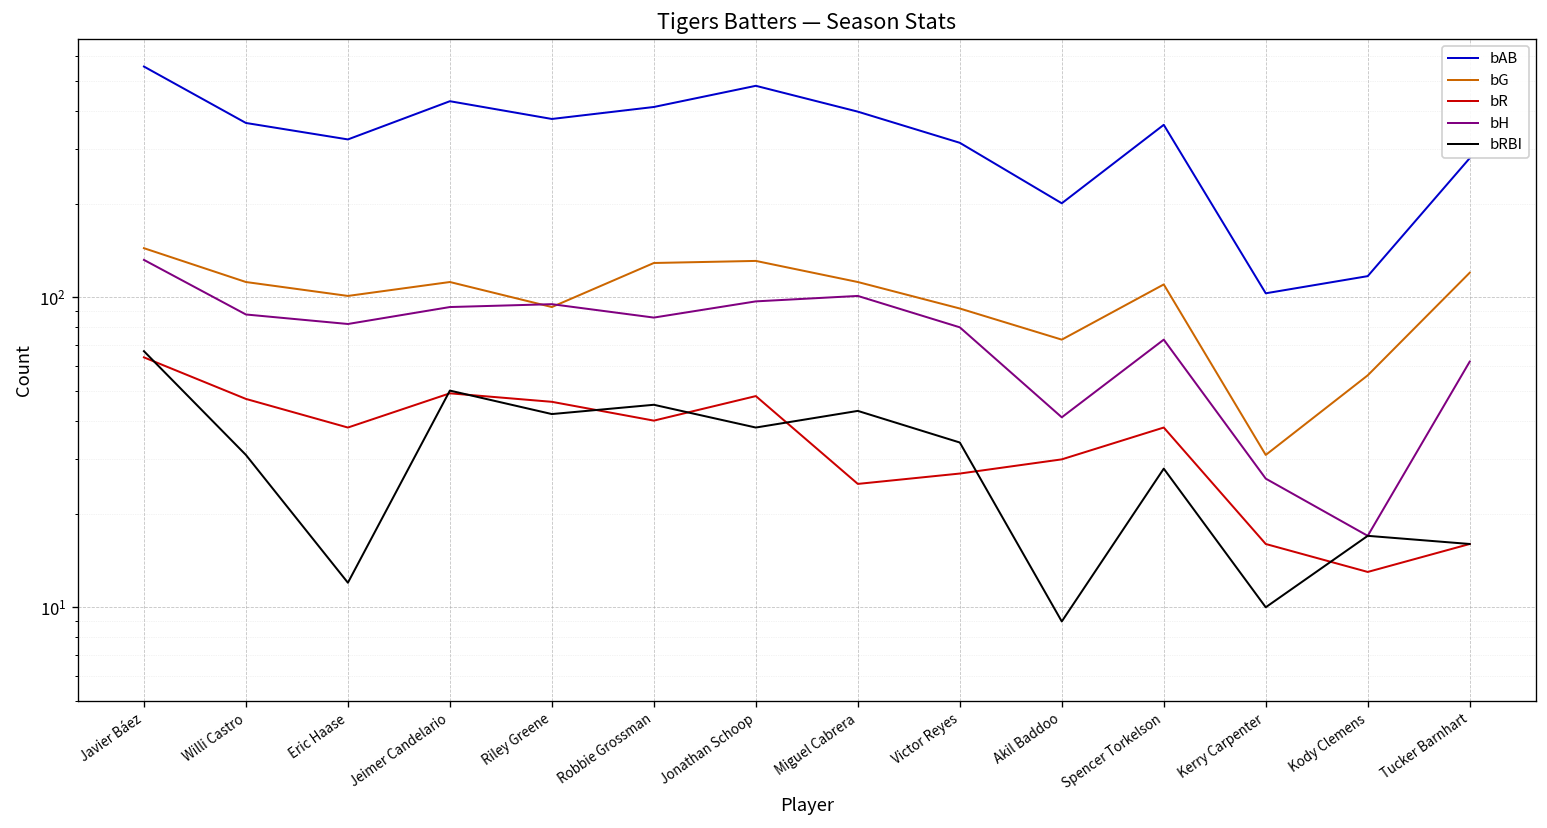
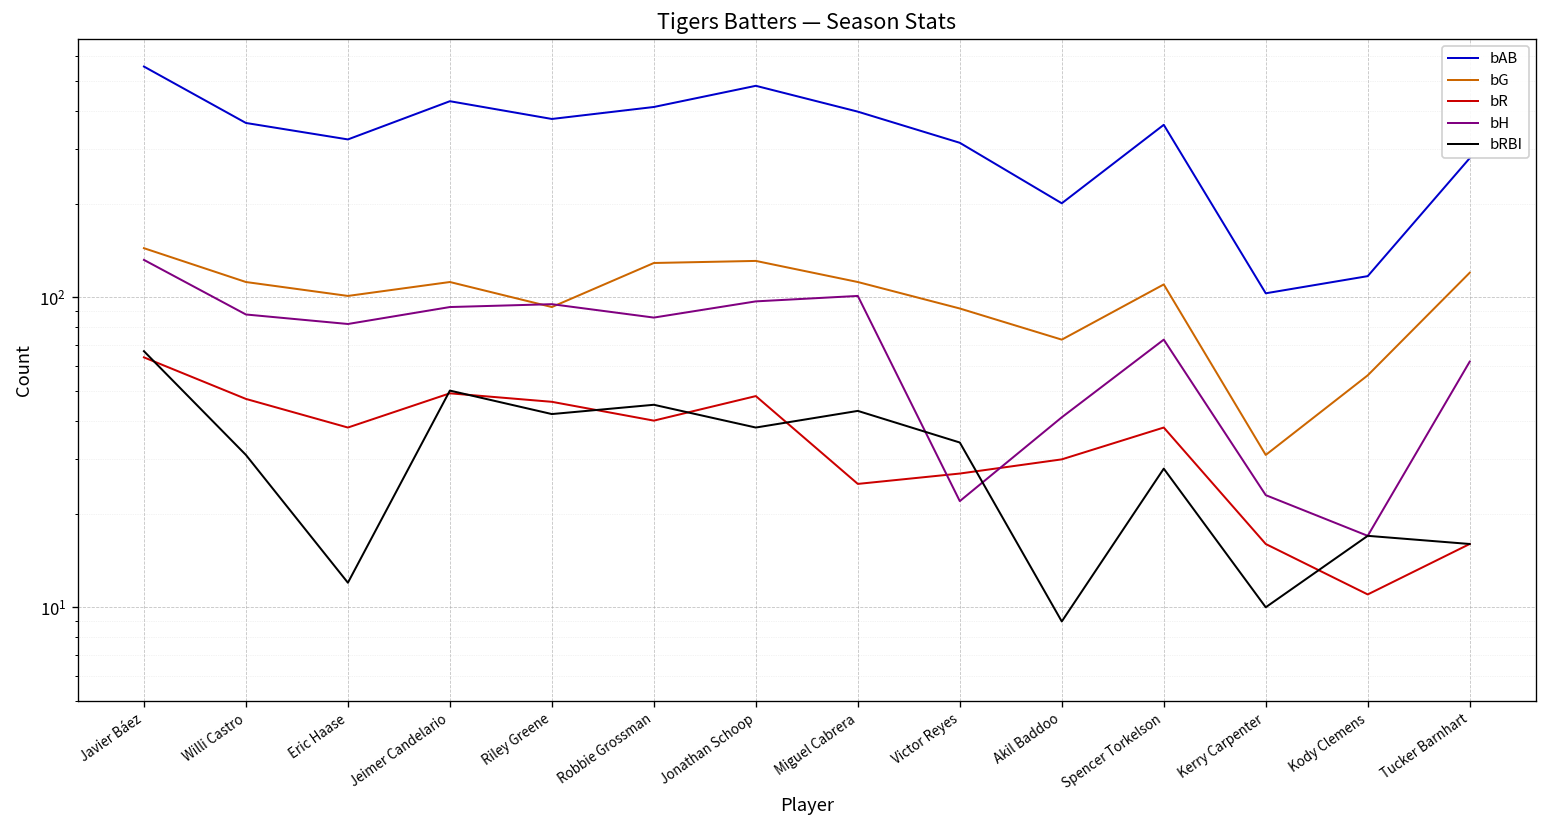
  {
    "bAB": {
      "Javier Báez": 560,
      "Willi Castro": 370,
      "Eric Haase": 320,
      "Jeimer Candelario": 430,
      "Riley Greene": 380,
      "Robbie Grossman": 410,
      "Jonathan Schoop": 480,
      "Miguel Cabrera": 400,
      "Victor Reyes": 320,
      "Akil Baddoo": 200,
      "Spencer Torkelson": 360,
      "Kerry Carpenter": 103,
      "Kody Clemens": 120
    },
    "bG": {
      "Javier Báez": 140,
      "Willi Castro": 112,
      "Eric Haase": 101,
      "Jeimer Candelario": 112,
      "Robbie Grossman": 130,
      "Jonathan Schoop": 130,
      "Miguel Cabrera": 112,
      "Victor Reyes": 92,
      "Akil Baddoo": 73,
      "Spencer Torkelson": 110,
      "Kerry Carpenter": 31,
      "Kody Clemens": 56,
      "Tucker Barnhart": 120
    },
    "bR": {
      "Javier Báez": 64,
      "Willi Castro": 47,
      "Eric Haase": 38,
      "Riley Greene": 46,
      "Robbie Grossman": 40,
      "Jonathan Schoop": 48,
      "Miguel Cabrera": 25,
      "Victor Reyes": 27,
      "Akil Baddoo": 30,
      "Spencer Torkelson": 38,
      "Kerry Carpenter": 16,
-     "Kody Clemens": 13
+     "Kody Clemens": 11
    },
    "bH": {
      "Javier Báez": 130,
      "Willi Castro": 88,
      "Eric Haase": 82,
      "Jeimer Candelario": 93,
      "Robbie Grossman": 86,
      "Jonathan Schoop": 97,
      "Miguel Cabrera": 101,
-     "Victor Reyes": 80,
+     "Victor Reyes": 22,
      "Akil Baddoo": 41,
      "Spencer Torkelson": 73,
-     "Kerry Carpenter": 26,
+     "Kerry Carpenter": 23,
      "Tucker Barnhart": 62
    },
    "bRBI": {
      "Javier Báez": 67,
      "Willi Castro": 31,
      "Eric Haase": 12,
      "Riley Greene": 42,
      "Robbie Grossman": 45,
      "Jonathan Schoop": 38,
      "Miguel Cabrera": 43,
      "Victor Reyes": 34,
      "Akil Baddoo": 9,
      "Spencer Torkelson": 28,
      "Kerry Carpenter": 10
    }
  }
